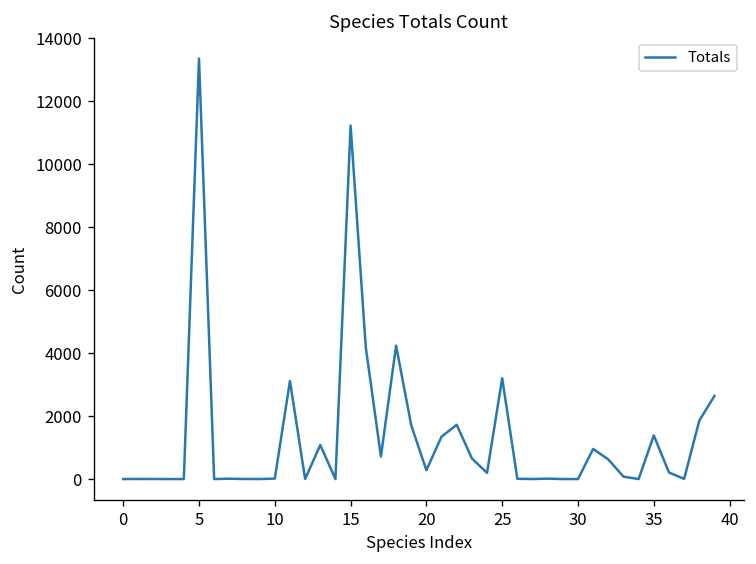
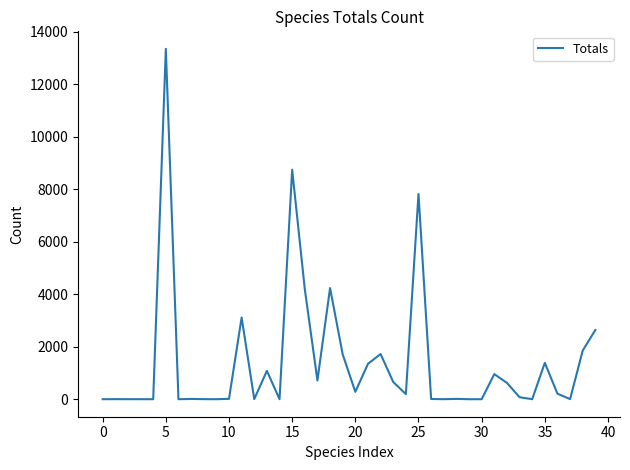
  {
    "0": 0,
    "5": 13300,
    "10": 0,
-   "15": 11200,
+   "15": 8700,
    "20": 300,
-   "25": 3200,
+   "25": 7800,
    "30": 0,
    "35": 1400
  }
